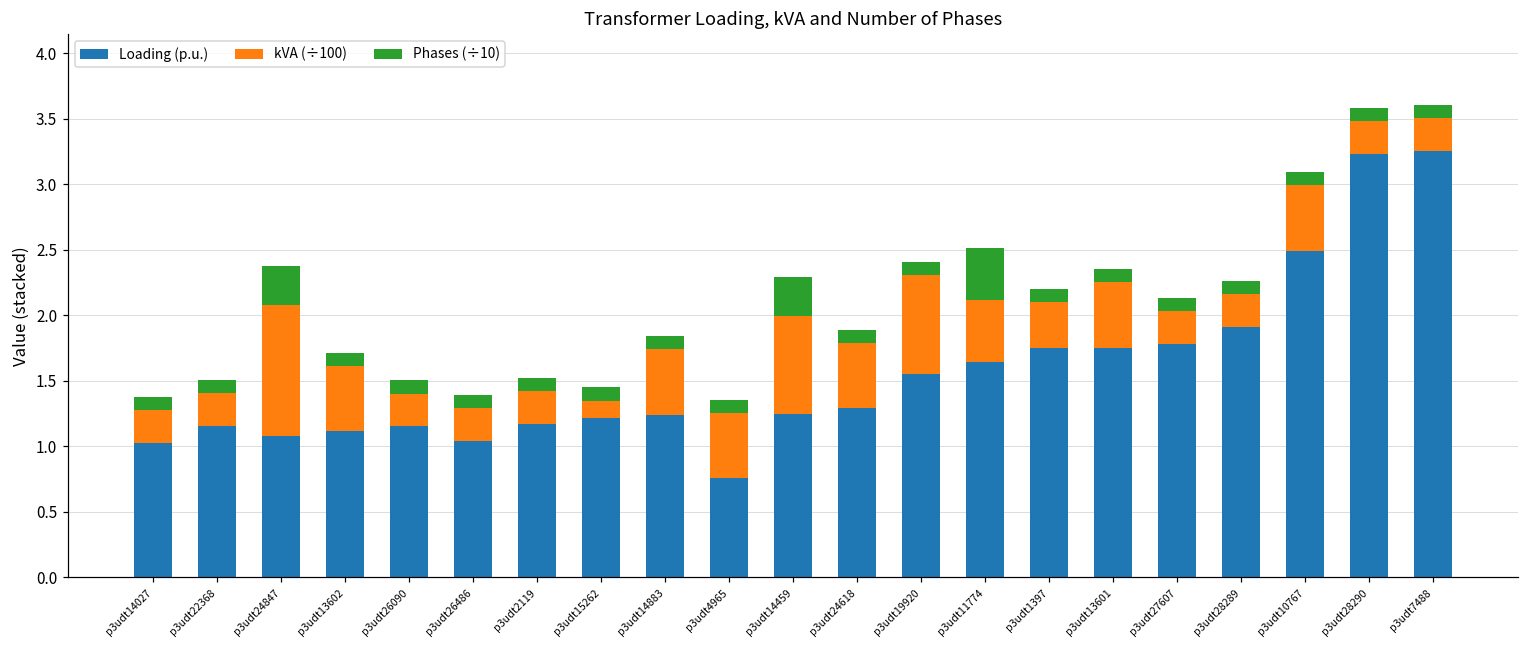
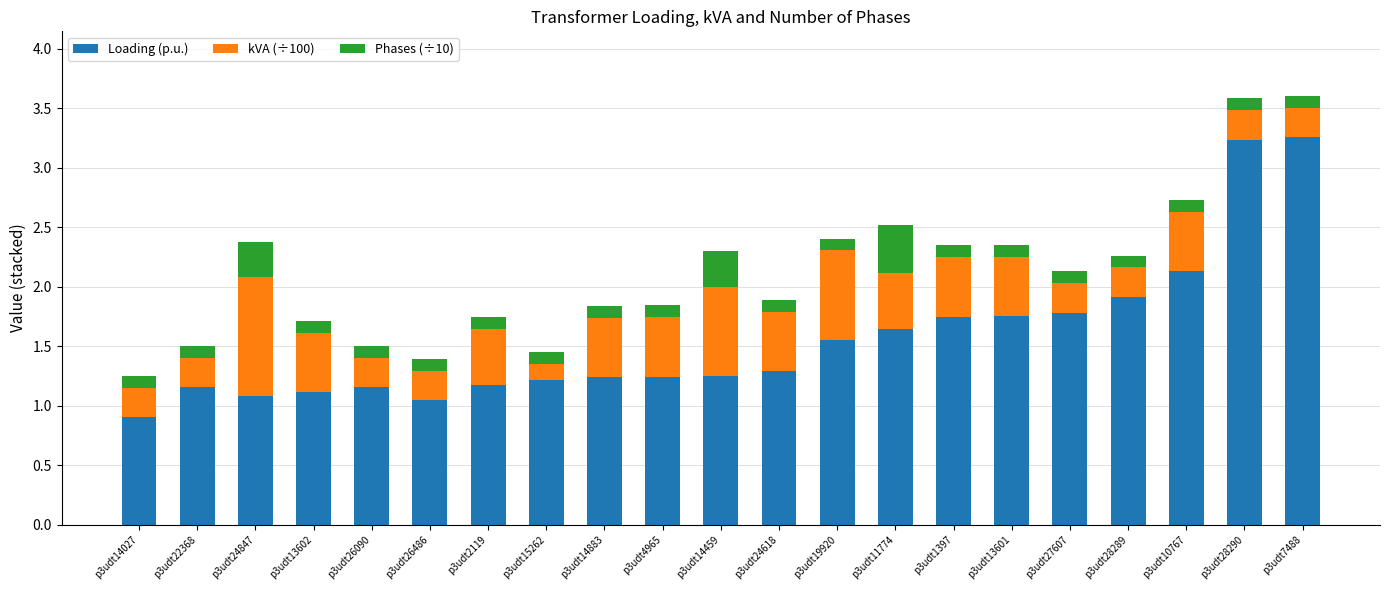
  {
    "Loading (p.u.)": {
-     "p3udt14027": 1.02,
+     "p3udt14027": 0.90,
      "p3udt22368": 1.15,
      "p3udt24847": 1.08,
      "p3udt13602": 1.11,
      "p3udt26090": 1.15,
      "p3udt26486": 1.04,
      "p3udt2119": 1.17,
      "p3udt15262": 1.21,
      "p3udt14883": 1.24,
-     "p3udt4965": 0.76,
+     "p3udt4965": 1.24,
      "p3udt14459": 1.25,
      "p3udt24618": 1.29,
      "p3udt19920": 1.55,
      "p3udt11774": 1.64,
      "p3udt1397": 1.75,
      "p3udt13601": 1.75,
      "p3udt27607": 1.78,
      "p3udt28289": 1.91,
-     "p3udt10767": 2.49,
+     "p3udt10767": 2.13,
      "p3udt28290": 3.23,
      "p3udt7488": 3.25
    },
    "kVA (÷100)": {
      "p3udt14027": 0.25,
      "p3udt22368": 0.25,
      "p3udt24847": 1.00,
      "p3udt13602": 0.50,
      "p3udt26090": 0.25,
      "p3udt26486": 0.25,
-     "p3udt2119": 0.25,
+     "p3udt2119": 0.47,
      "p3udt15262": 0.14,
      "p3udt14883": 0.50,
      "p3udt4965": 0.50,
      "p3udt14459": 0.75,
      "p3udt24618": 0.50,
      "p3udt19920": 0.75,
      "p3udt11774": 0.47,
-     "p3udt1397": 0.35,
+     "p3udt1397": 0.50,
      "p3udt13601": 0.50,
      "p3udt27607": 0.25,
      "p3udt28289": 0.25,
      "p3udt10767": 0.50,
      "p3udt28290": 0.25,
      "p3udt7488": 0.25
    },
    "Phases (÷10)": {
      "p3udt14027": 0.10,
      "p3udt22368": 0.10,
      "p3udt24847": 0.30,
      "p3udt13602": 0.10,
      "p3udt26090": 0.10,
      "p3udt26486": 0.10,
      "p3udt2119": 0.10,
      "p3udt15262": 0.10,
      "p3udt14883": 0.10,
      "p3udt4965": 0.10,
      "p3udt14459": 0.30,
      "p3udt24618": 0.10,
      "p3udt19920": 0.10,
      "p3udt11774": 0.40,
      "p3udt1397": 0.10,
      "p3udt13601": 0.10,
      "p3udt27607": 0.10,
      "p3udt28289": 0.10,
      "p3udt10767": 0.10,
      "p3udt28290": 0.10,
      "p3udt7488": 0.10
    }
  }
